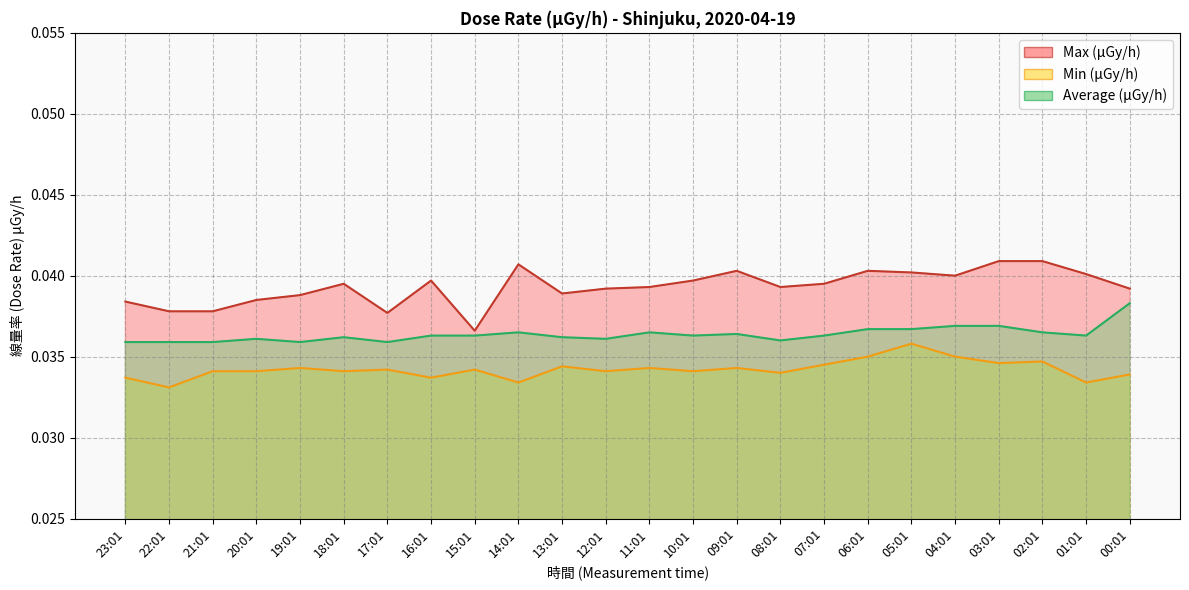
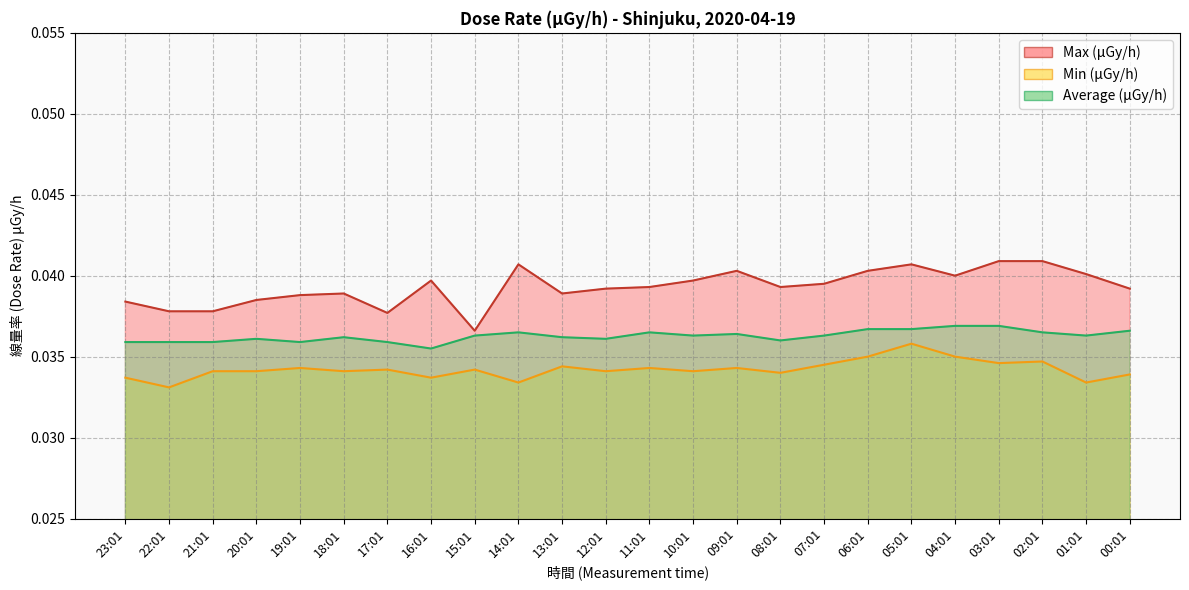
  {
    "Max (μGy/h)": {
      "23:01": 0.0384,
      "22:01": 0.0378,
      "21:01": 0.0378,
      "20:01": 0.0385,
      "19:01": 0.0388,
-     "18:01": 0.0395,
+     "18:01": 0.0389,
      "17:01": 0.0377,
      "16:01": 0.0397,
      "15:01": 0.0366,
      "14:01": 0.0407,
      "13:01": 0.0389,
      "12:01": 0.0392,
      "11:01": 0.0393,
      "10:01": 0.0397,
      "09:01": 0.0403,
      "08:01": 0.0393,
      "07:01": 0.0395,
      "06:01": 0.0403,
-     "05:01": 0.0402,
+     "05:01": 0.0407,
      "04:01": 0.0400,
      "03:01": 0.0409,
      "02:01": 0.0409,
      "01:01": 0.0401,
      "00:01": 0.0392
    },
    "Min (μGy/h)": {
      "23:01": 0.0337,
      "22:01": 0.0331,
      "21:01": 0.0341,
      "20:01": 0.0341,
      "19:01": 0.0343,
      "18:01": 0.0341,
      "17:01": 0.0342,
      "16:01": 0.0337,
      "15:01": 0.0342,
      "14:01": 0.0334,
      "13:01": 0.0344,
      "12:01": 0.0341,
      "11:01": 0.0343,
      "10:01": 0.0341,
      "09:01": 0.0343,
      "08:01": 0.0340,
      "07:01": 0.0345,
      "06:01": 0.0350,
      "05:01": 0.0358,
      "04:01": 0.0350,
      "03:01": 0.0346,
      "02:01": 0.0347,
      "01:01": 0.0334,
      "00:01": 0.0339
    },
    "Average (μGy/h)": {
      "23:01": 0.0359,
      "22:01": 0.0359,
      "21:01": 0.0359,
      "20:01": 0.0361,
      "19:01": 0.0359,
      "18:01": 0.0362,
      "17:01": 0.0359,
-     "16:01": 0.0363,
+     "16:01": 0.0355,
      "15:01": 0.0363,
      "14:01": 0.0365,
      "13:01": 0.0362,
      "12:01": 0.0361,
      "11:01": 0.0365,
      "10:01": 0.0363,
      "09:01": 0.0364,
      "08:01": 0.0360,
      "07:01": 0.0363,
      "06:01": 0.0367,
      "05:01": 0.0367,
      "04:01": 0.0369,
      "03:01": 0.0369,
      "02:01": 0.0365,
      "01:01": 0.0363,
-     "00:01": 0.0383
+     "00:01": 0.0366
    }
  }
